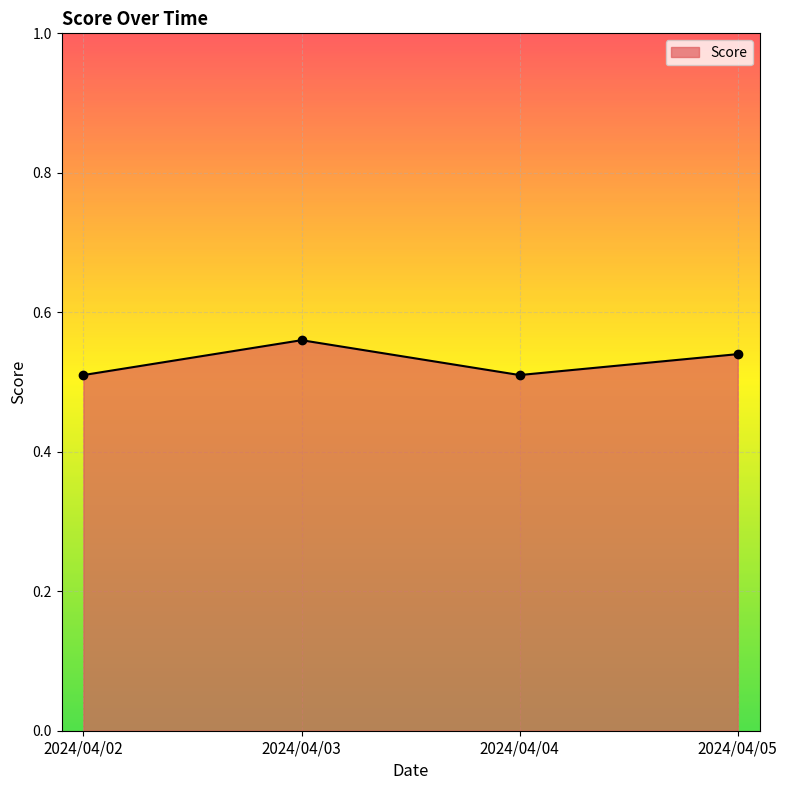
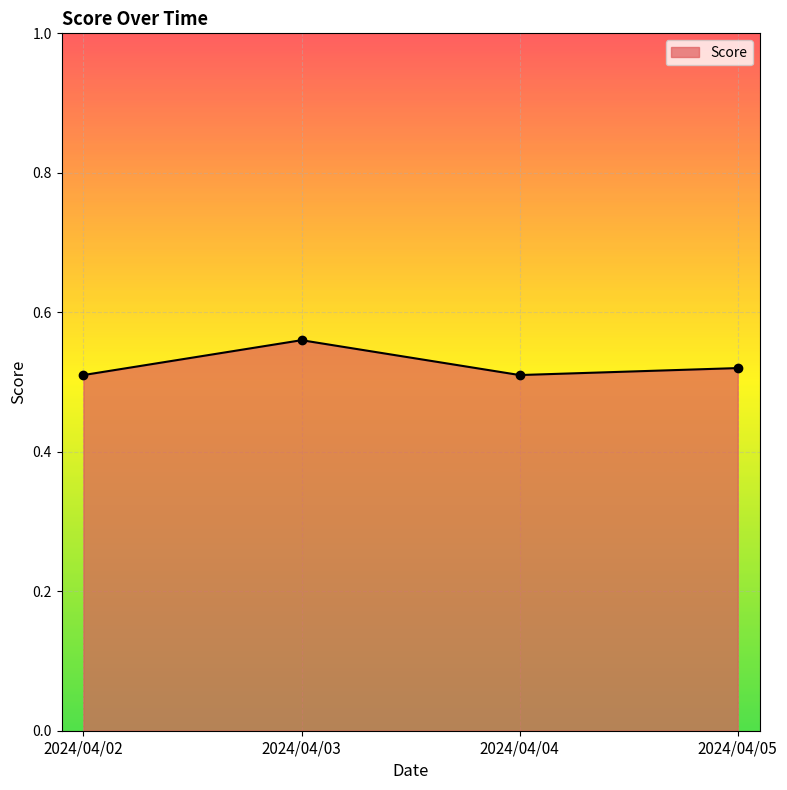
  {
    "2024/04/02": 0.51,
    "2024/04/03": 0.56,
    "2024/04/04": 0.51,
-   "2024/04/05": 0.54
+   "2024/04/05": 0.52
  }
